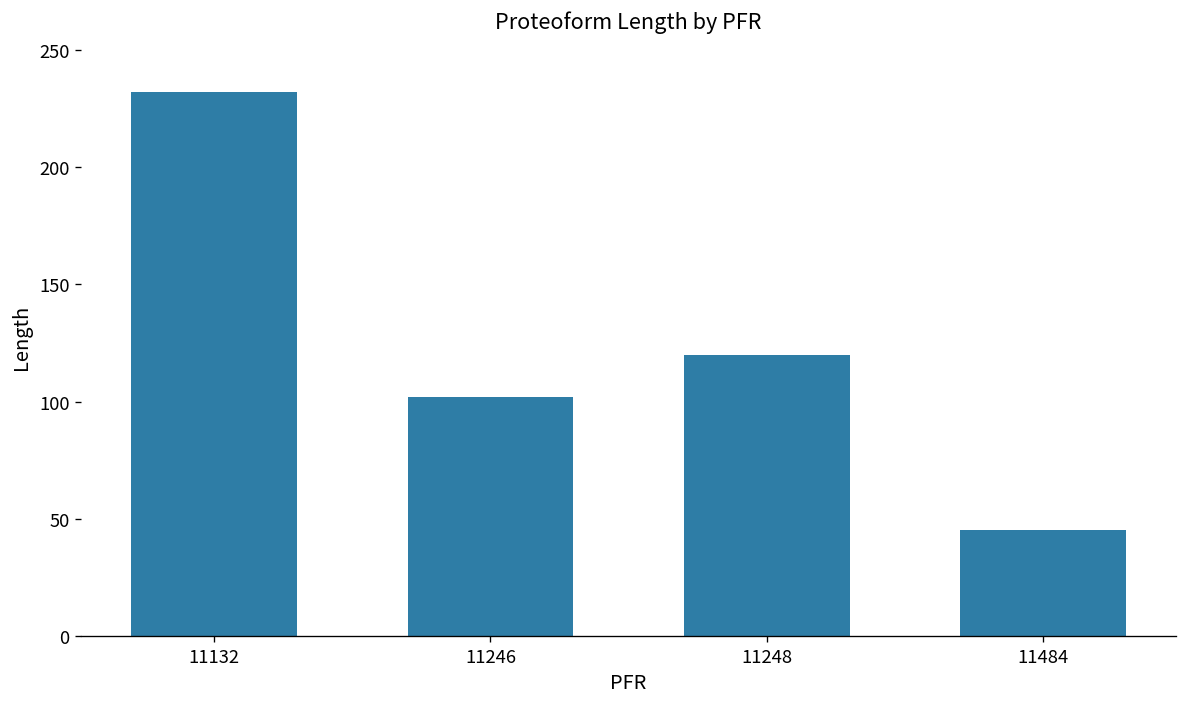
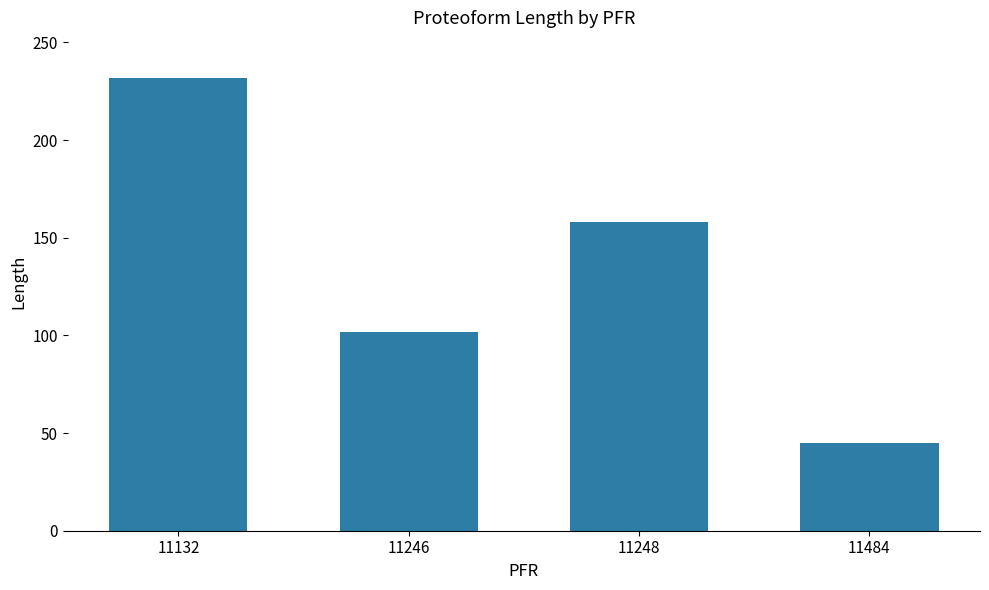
  {
    "11132": 232,
    "11246": 102,
-   "11248": 120,
+   "11248": 158,
    "11484": 45
  }
